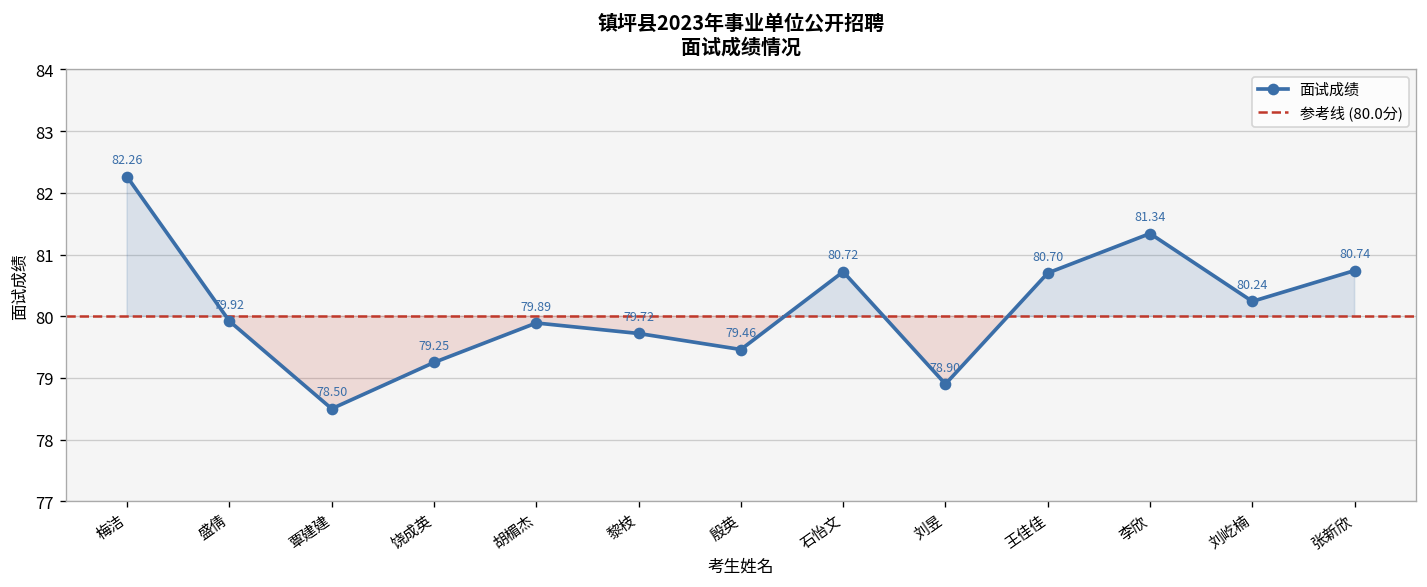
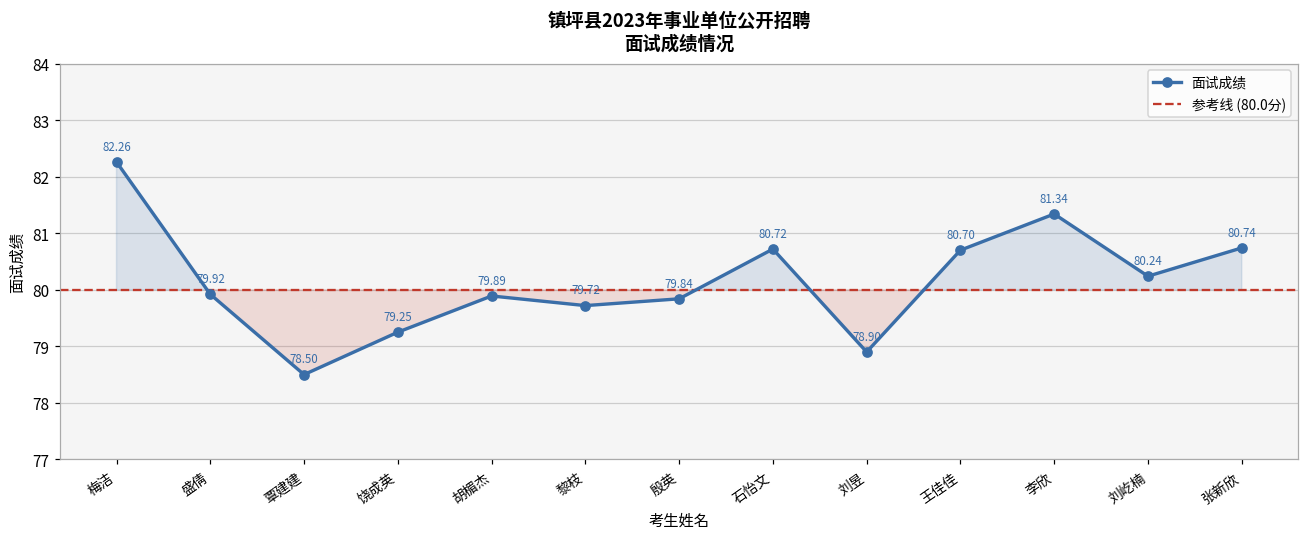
  {
    "梅洁": 82.26,
    "盛倩": 79.92,
    "覃建建": 78.50,
    "饶成英": 79.25,
    "胡楣杰": 79.89,
    "黎枝": 79.72,
-   "殷英": 79.46,
+   "殷英": 79.84,
    "石怡文": 80.72,
    "刘昱": 78.90,
    "王佳佳": 80.70,
    "李欣": 81.34,
    "刘屹楠": 80.24,
    "张新欣": 80.74
  }
